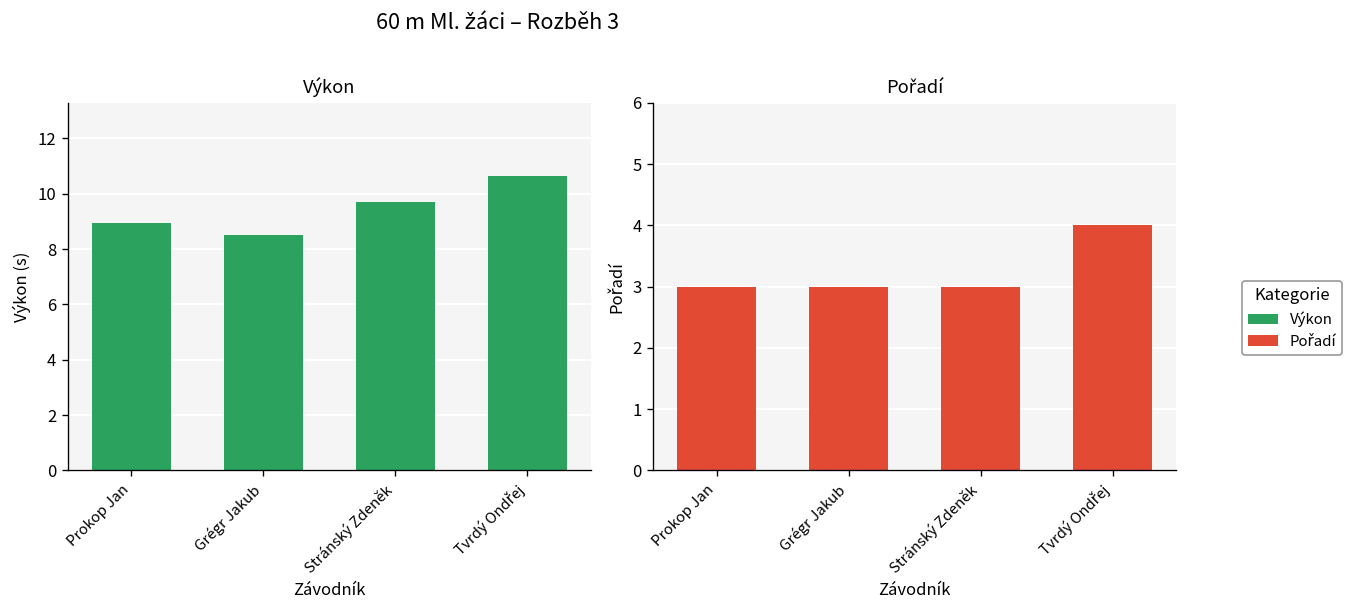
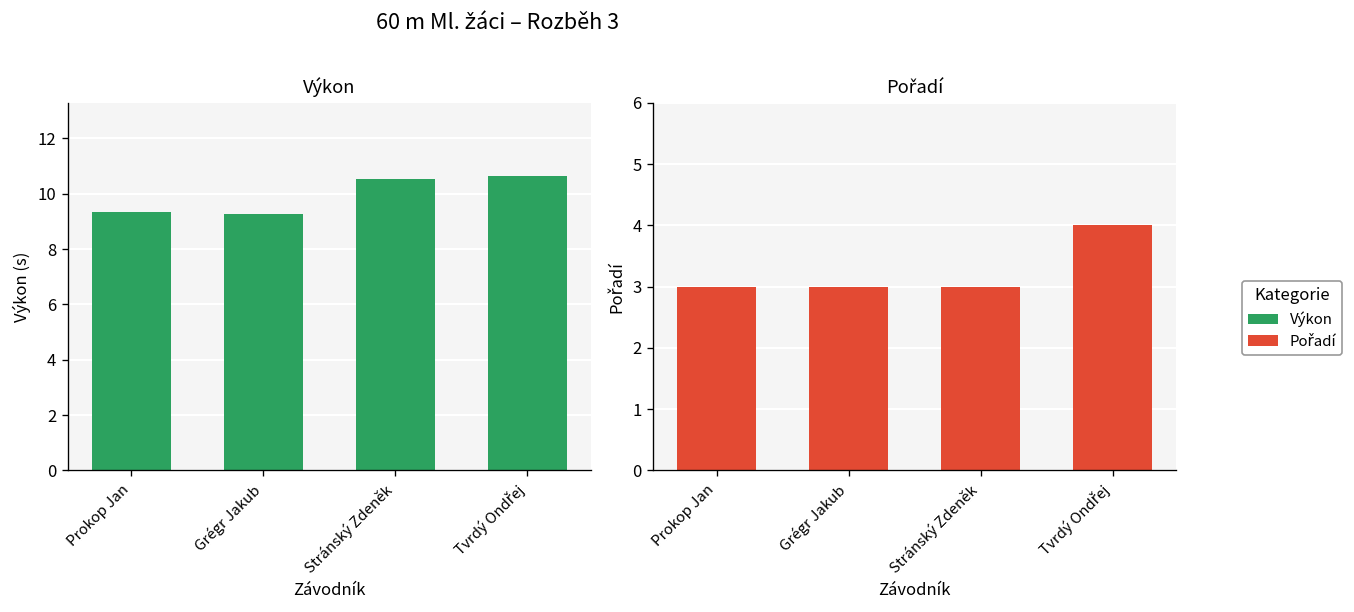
  {
    "Výkon": {
-     "Prokop Jan": 9.0,
-     "Grégr Jakub": 8.5,
-     "Stránský Zdeněk": 9.7,
+     "Prokop Jan": 9.3,
+     "Grégr Jakub": 9.3,
+     "Stránský Zdeněk": 10.5,
      "Tvrdý Ondřej": 10.6
    },
    "Pořadí": {
      "Prokop Jan": 3.0,
      "Grégr Jakub": 3.0,
      "Stránský Zdeněk": 3.0,
      "Tvrdý Ondřej": 4.0
    }
  }
